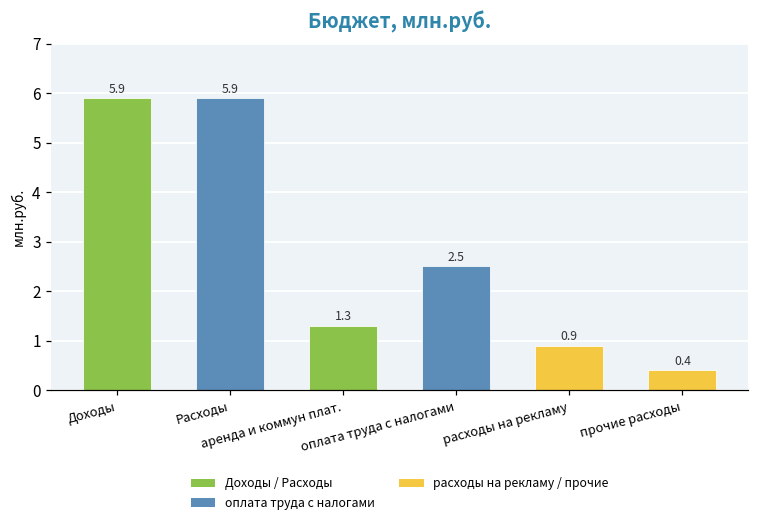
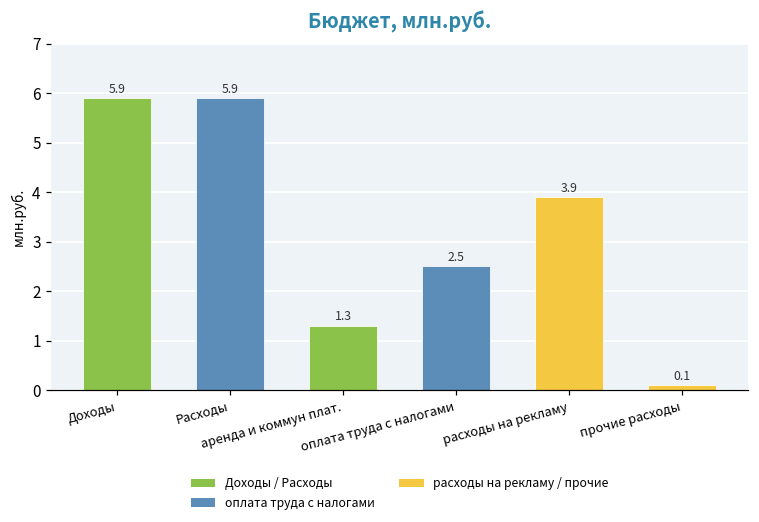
  {
    "Доходы": 5.9,
    "Расходы": 5.9,
    "аренда и коммун плат.": 1.3,
    "оплата труда c налогами": 2.5,
-   "расходы на рекламу": 0.9,
-   "прочие расходы": 0.4
+   "расходы на рекламу": 3.9,
+   "прочие расходы": 0.1
  }
